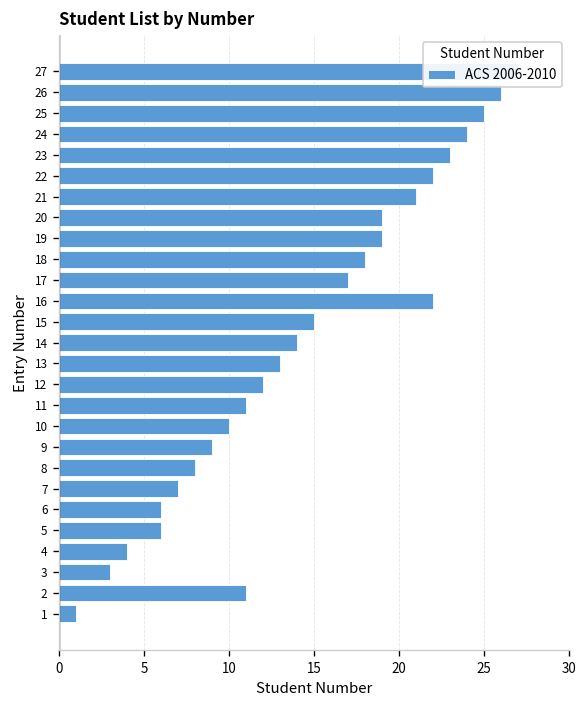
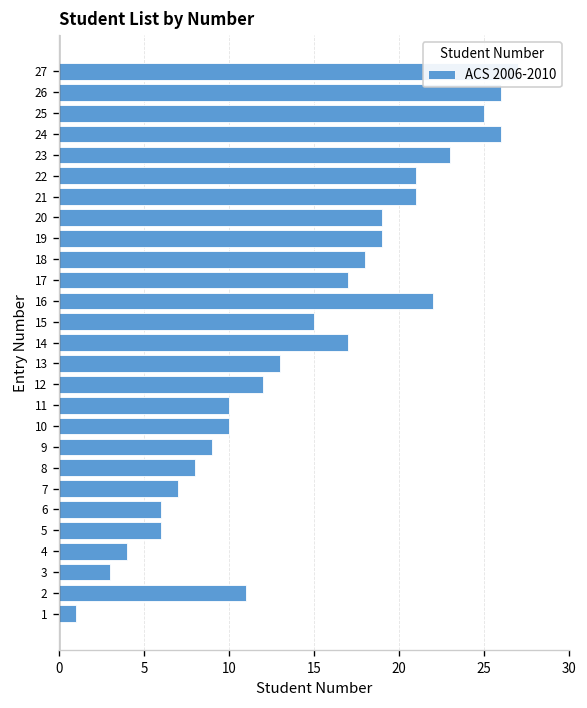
  {
    "26": 26,
    "25": 25,
-   "24": 24,
+   "24": 26,
    "23": 23,
-   "22": 22,
+   "22": 21,
    "21": 21,
    "20": 19,
    "19": 19,
    "18": 18,
    "17": 17,
    "16": 22,
    "15": 15,
-   "14": 14,
+   "14": 17,
    "13": 13,
    "12": 12,
-   "11": 11,
+   "11": 10,
    "10": 10,
    "9": 9,
    "8": 8,
    "7": 7,
    "6": 6,
    "5": 6,
    "4": 4,
    "3": 3,
    "2": 11,
    "1": 1
  }
